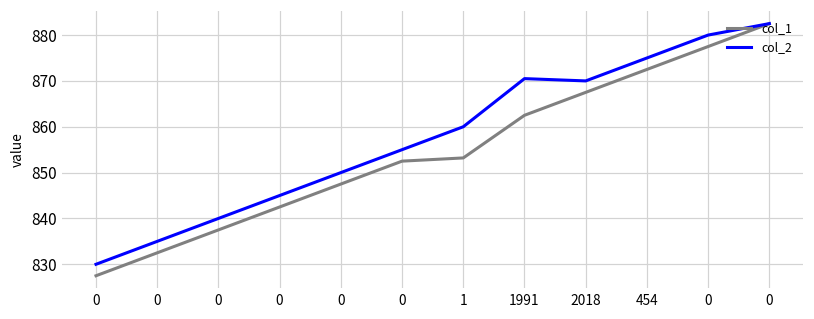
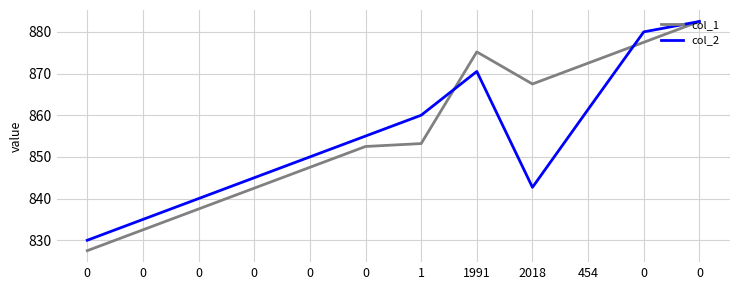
  {
    "col_1": {
      "1": 853,
-     "1991": 863,
+     "1991": 875,
      "2018": 868,
      "454": 873
    },
    "col_2": {
      "1": 860,
      "1991": 871,
-     "2018": 870,
-     "454": 875
+     "2018": 843,
+     "454": 861
    }
  }
